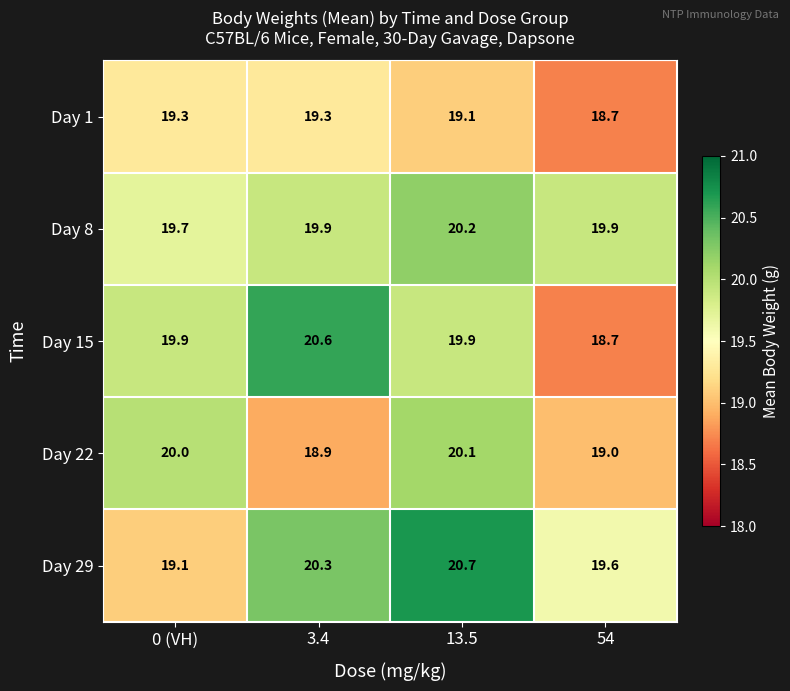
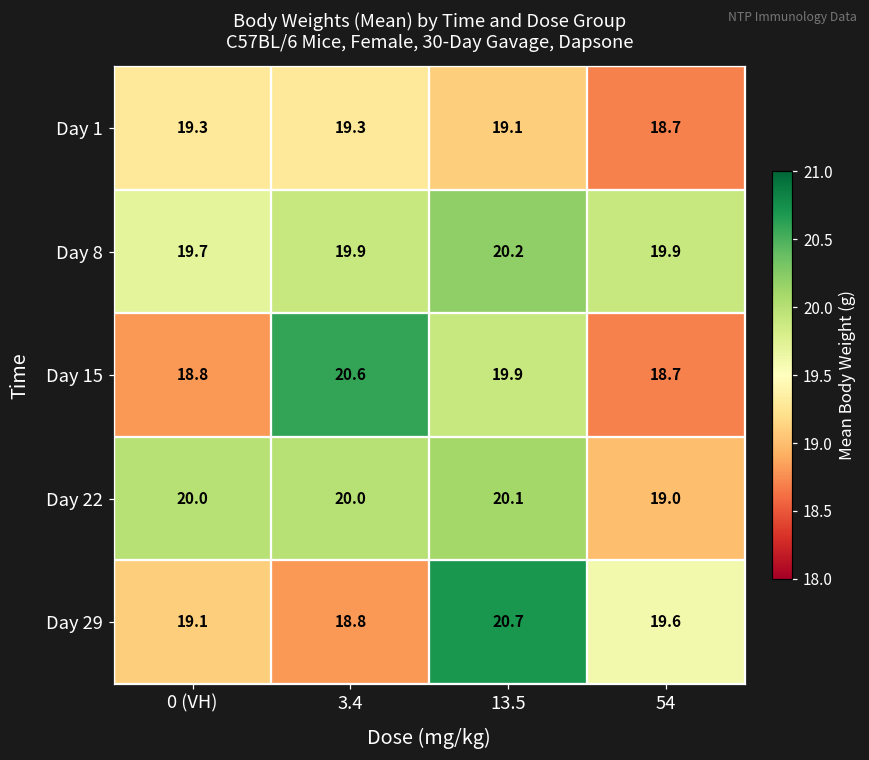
  {
    "Day 1": {
      "0 (VH)": 19.3,
      "3.4": 19.3,
      "13.5": 19.1,
      "54": 18.7
    },
    "Day 8": {
      "0 (VH)": 19.7,
      "3.4": 19.9,
      "13.5": 20.2,
      "54": 19.9
    },
    "Day 15": {
-     "0 (VH)": 19.9,
+     "0 (VH)": 18.8,
      "3.4": 20.6,
      "13.5": 19.9,
      "54": 18.7
    },
    "Day 22": {
      "0 (VH)": 20.0,
-     "3.4": 18.9,
+     "3.4": 20.0,
      "13.5": 20.1,
      "54": 19.0
    },
    "Day 29": {
      "0 (VH)": 19.1,
-     "3.4": 20.3,
+     "3.4": 18.8,
      "13.5": 20.7,
      "54": 19.6
    }
  }
